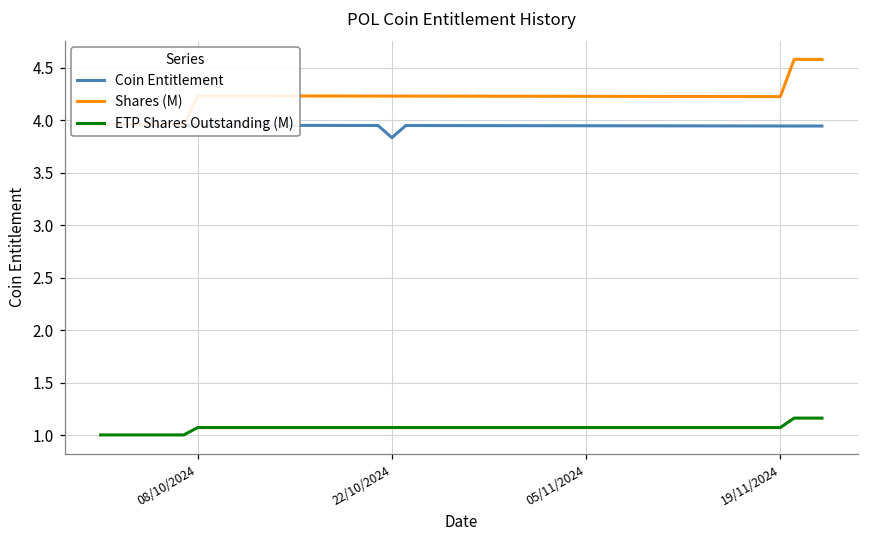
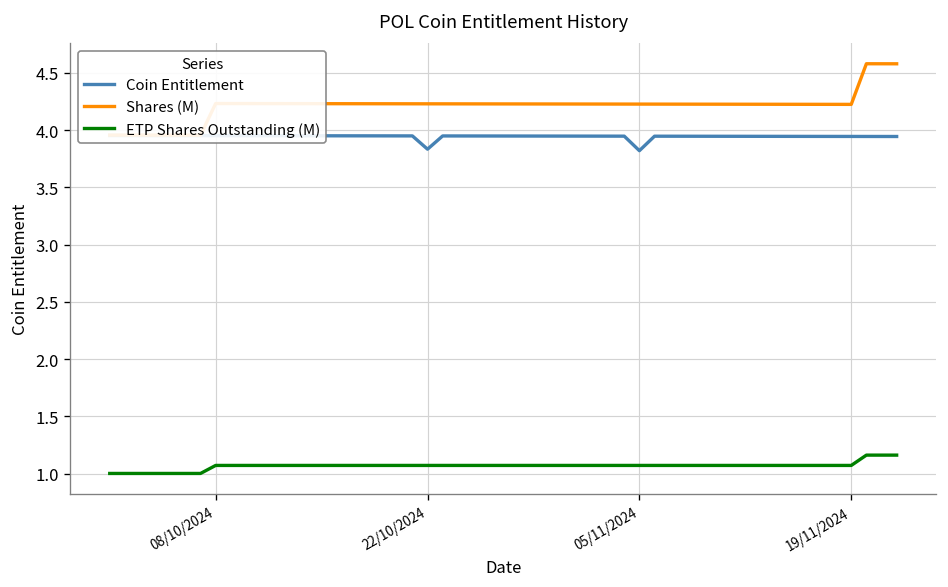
  {
    "Coin Entitlement": {
      "22/10/2024": 3.8,
-     "05/11/2024": 3.9,
+     "05/11/2024": 3.8,
      "19/11/2024": 3.9
    },
    "Shares (M)": {
      "22/10/2024": 4.2,
      "05/11/2024": 4.2,
      "19/11/2024": 4.2
    },
    "ETP Shares Outstanding (M)": {
      "08/10/2024": 1.1,
      "22/10/2024": 1.1,
      "05/11/2024": 1.1,
      "19/11/2024": 1.1
    }
  }
